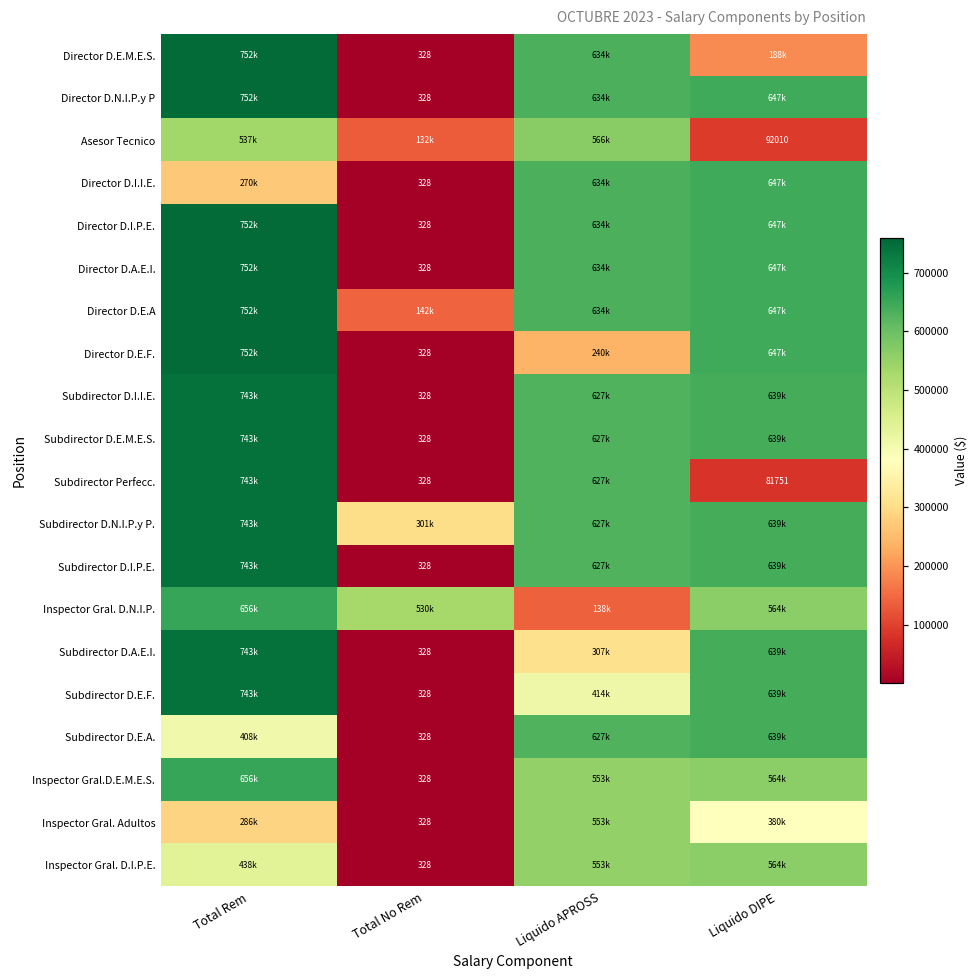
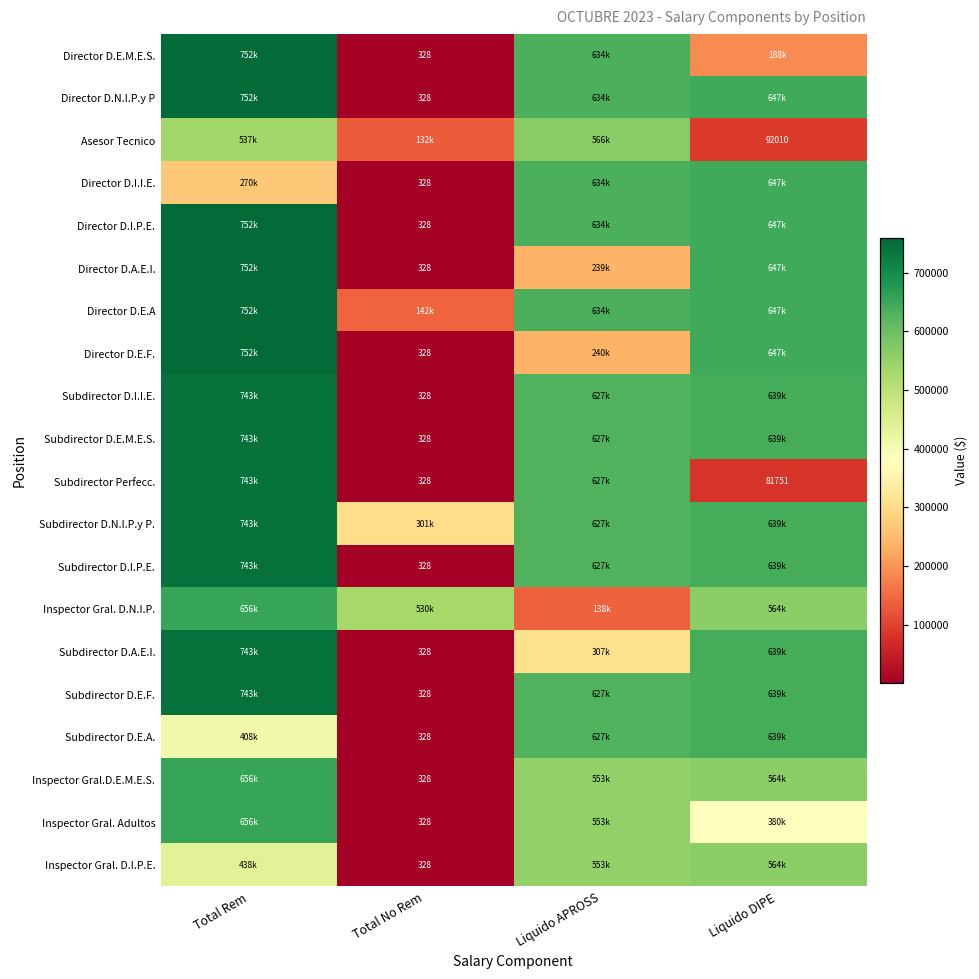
  {
    "Director D.E.M.E.S.": {
      "Total Rem": "752k",
      "Total No Rem": "328",
      "Liquido APROSS": "634k",
      "Liquido DIPE": "188k"
    },
    "Director D.N.I.P.y P": {
      "Total Rem": "752k",
      "Total No Rem": "328",
      "Liquido APROSS": "634k",
      "Liquido DIPE": "647k"
    },
    "Asesor Tecnico": {
      "Total Rem": "537k",
      "Total No Rem": "132k",
      "Liquido APROSS": "566k",
      "Liquido DIPE": "92010"
    },
    "Director D.I.I.E.": {
      "Total Rem": "270k",
      "Total No Rem": "328",
      "Liquido APROSS": "634k",
      "Liquido DIPE": "647k"
    },
    "Director D.I.P.E.": {
      "Total Rem": "752k",
      "Total No Rem": "328",
      "Liquido APROSS": "634k",
      "Liquido DIPE": "647k"
    },
    "Director D.A.E.I.": {
      "Total Rem": "752k",
      "Total No Rem": "328",
-     "Liquido APROSS": "634k",
+     "Liquido APROSS": "239k",
      "Liquido DIPE": "647k"
    },
    "Director D.E.A": {
      "Total Rem": "752k",
      "Total No Rem": "142k",
      "Liquido APROSS": "634k",
      "Liquido DIPE": "647k"
    },
    "Director D.E.F.": {
      "Total Rem": "752k",
      "Total No Rem": "328",
      "Liquido APROSS": "240k",
      "Liquido DIPE": "647k"
    },
    "Subdirector D.I.I.E.": {
      "Total Rem": "743k",
      "Total No Rem": "328",
      "Liquido APROSS": "627k",
      "Liquido DIPE": "639k"
    },
    "Subdirector D.E.M.E.S.": {
      "Total Rem": "743k",
      "Total No Rem": "328",
      "Liquido APROSS": "627k",
      "Liquido DIPE": "639k"
    },
    "Subdirector Perfecc.": {
      "Total Rem": "743k",
      "Total No Rem": "328",
      "Liquido APROSS": "627k",
      "Liquido DIPE": "81751"
    },
    "Subdirector D.N.I.P.y P.": {
      "Total Rem": "743k",
      "Total No Rem": "301k",
      "Liquido APROSS": "627k",
      "Liquido DIPE": "639k"
    },
    "Subdirector D.I.P.E.": {
      "Total Rem": "743k",
      "Total No Rem": "328",
      "Liquido APROSS": "627k",
      "Liquido DIPE": "639k"
    },
    "Inspector Gral. D.N.I.P.": {
      "Total Rem": "656k",
      "Total No Rem": "530k",
      "Liquido APROSS": "138k",
      "Liquido DIPE": "564k"
    },
    "Subdirector D.A.E.I.": {
      "Total Rem": "743k",
      "Total No Rem": "328",
      "Liquido APROSS": "307k",
      "Liquido DIPE": "639k"
    },
    "Subdirector D.E.F.": {
      "Total Rem": "743k",
      "Total No Rem": "328",
-     "Liquido APROSS": "414k",
+     "Liquido APROSS": "627k",
      "Liquido DIPE": "639k"
    },
    "Subdirector D.E.A.": {
      "Total Rem": "408k",
      "Total No Rem": "328",
      "Liquido APROSS": "627k",
      "Liquido DIPE": "639k"
    },
    "Inspector Gral.D.E.M.E.S.": {
      "Total Rem": "656k",
      "Total No Rem": "328",
      "Liquido APROSS": "553k",
      "Liquido DIPE": "564k"
    },
    "Inspector Gral. Adultos": {
-     "Total Rem": "286k",
+     "Total Rem": "656k",
      "Total No Rem": "328",
      "Liquido APROSS": "553k",
      "Liquido DIPE": "380k"
    },
    "Inspector Gral. D.I.P.E.": {
      "Total Rem": "438k",
      "Total No Rem": "328",
      "Liquido APROSS": "553k",
      "Liquido DIPE": "564k"
    }
  }
